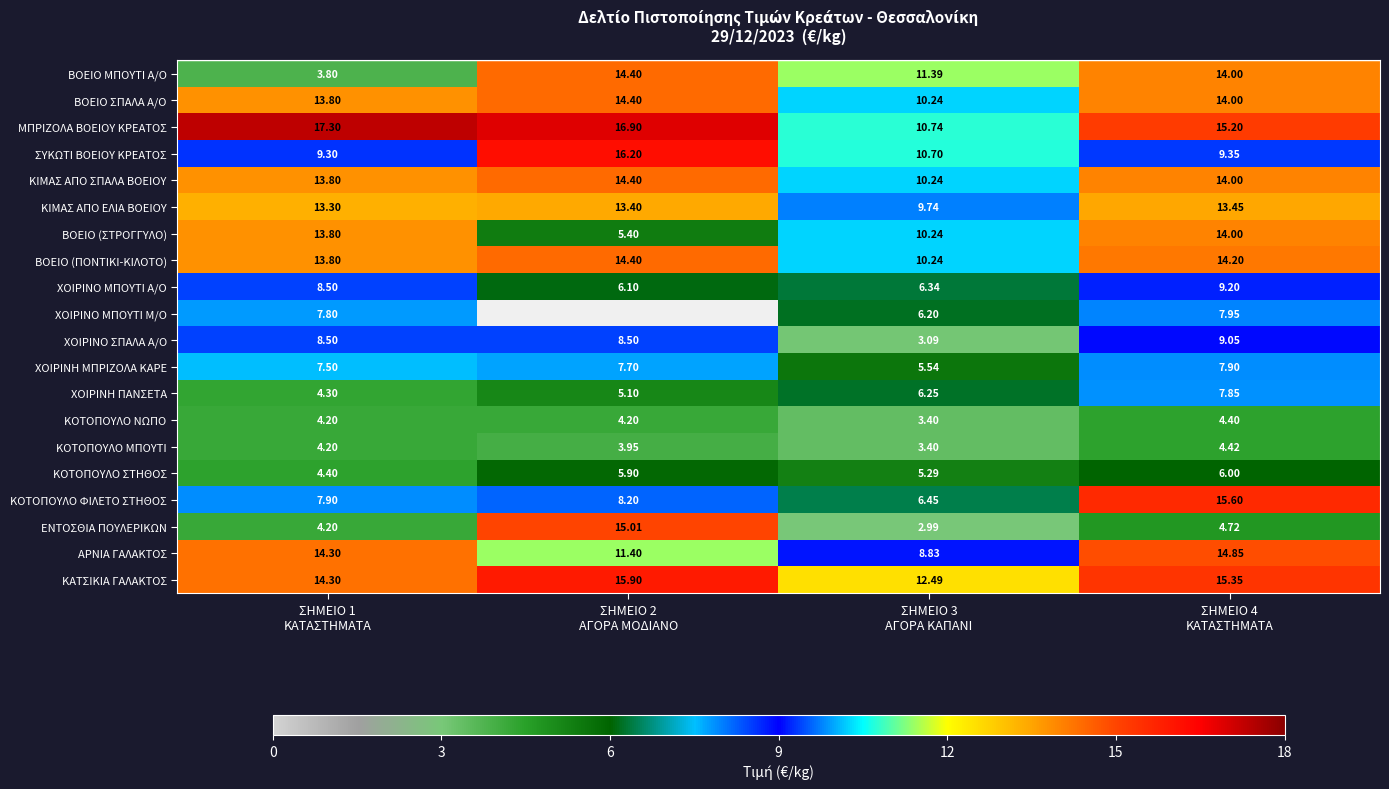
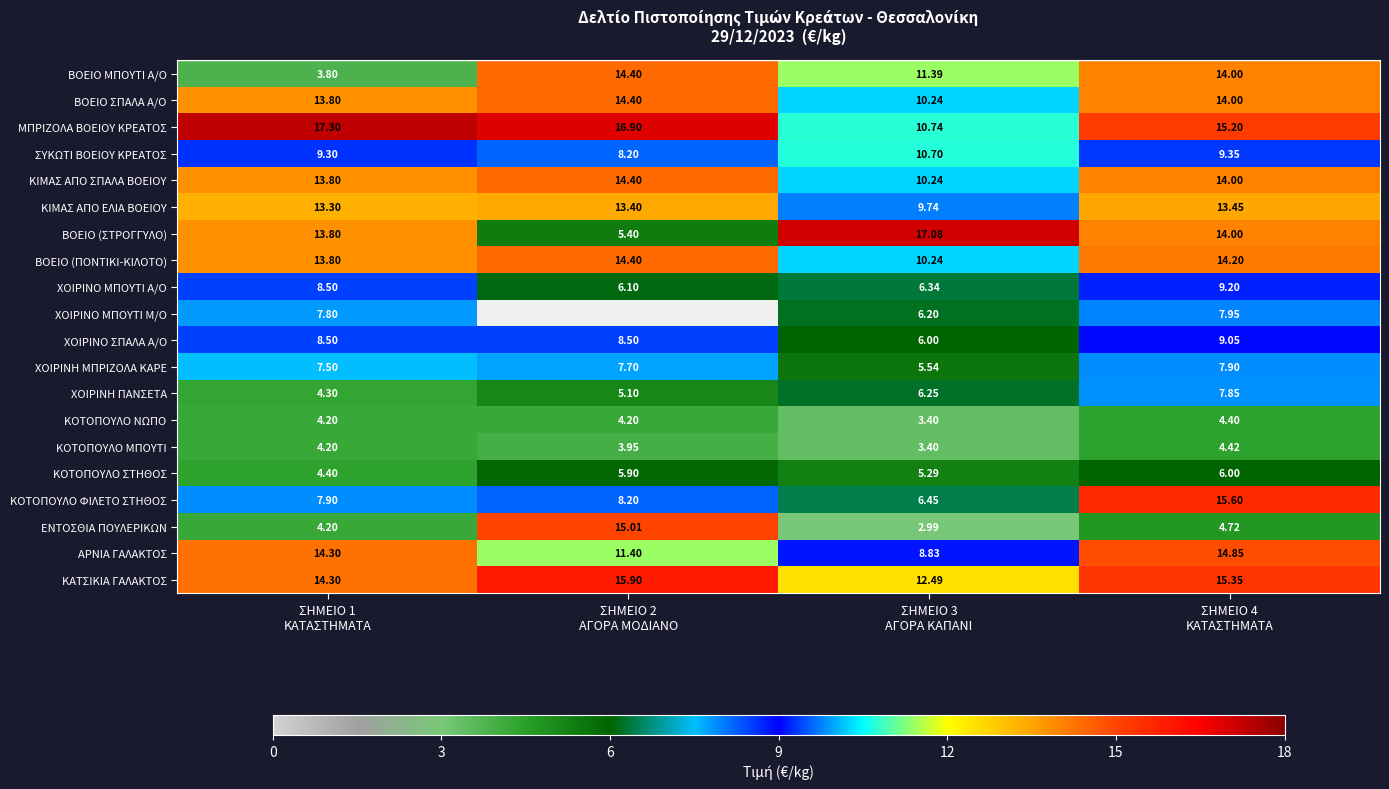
  {
    "ΒΟΕΙΟ ΜΠΟΥΤΙ Α/Ο": {
      "ΣΗΜΕΙΟ 1 ΚΑΤΑΣΤΗΜΑΤΑ": 3.80,
      "ΣΗΜΕΙΟ 2 ΑΓΟΡΑ ΜΟΔΙΑΝΟ": 14.40,
      "ΣΗΜΕΙΟ 3 ΑΓΟΡΑ ΚΑΠΑΝΙ": 11.39,
      "ΣΗΜΕΙΟ 4 ΚΑΤΑΣΤΗΜΑΤΑ": 14.00
    },
    "ΒΟΕΙΟ ΣΠΑΛΑ Α/Ο": {
      "ΣΗΜΕΙΟ 1 ΚΑΤΑΣΤΗΜΑΤΑ": 13.80,
      "ΣΗΜΕΙΟ 2 ΑΓΟΡΑ ΜΟΔΙΑΝΟ": 14.40,
      "ΣΗΜΕΙΟ 3 ΑΓΟΡΑ ΚΑΠΑΝΙ": 10.24,
      "ΣΗΜΕΙΟ 4 ΚΑΤΑΣΤΗΜΑΤΑ": 14.00
    },
    "ΜΠΡΙΖΟΛΑ ΒΟΕΙΟΥ ΚΡΕΑΤΟΣ": {
      "ΣΗΜΕΙΟ 1 ΚΑΤΑΣΤΗΜΑΤΑ": 17.30,
      "ΣΗΜΕΙΟ 2 ΑΓΟΡΑ ΜΟΔΙΑΝΟ": 16.90,
      "ΣΗΜΕΙΟ 3 ΑΓΟΡΑ ΚΑΠΑΝΙ": 10.74,
      "ΣΗΜΕΙΟ 4 ΚΑΤΑΣΤΗΜΑΤΑ": 15.20
    },
    "ΣΥΚΩΤΙ ΒΟΕΙΟΥ ΚΡΕΑΤΟΣ": {
      "ΣΗΜΕΙΟ 1 ΚΑΤΑΣΤΗΜΑΤΑ": 9.30,
-     "ΣΗΜΕΙΟ 2 ΑΓΟΡΑ ΜΟΔΙΑΝΟ": 16.20,
+     "ΣΗΜΕΙΟ 2 ΑΓΟΡΑ ΜΟΔΙΑΝΟ": 8.20,
      "ΣΗΜΕΙΟ 3 ΑΓΟΡΑ ΚΑΠΑΝΙ": 10.70,
      "ΣΗΜΕΙΟ 4 ΚΑΤΑΣΤΗΜΑΤΑ": 9.35
    },
    "ΚΙΜΑΣ ΑΠΟ ΣΠΑΛΑ ΒΟΕΙΟΥ": {
      "ΣΗΜΕΙΟ 1 ΚΑΤΑΣΤΗΜΑΤΑ": 13.80,
      "ΣΗΜΕΙΟ 2 ΑΓΟΡΑ ΜΟΔΙΑΝΟ": 14.40,
      "ΣΗΜΕΙΟ 3 ΑΓΟΡΑ ΚΑΠΑΝΙ": 10.24,
      "ΣΗΜΕΙΟ 4 ΚΑΤΑΣΤΗΜΑΤΑ": 14.00
    },
    "ΚΙΜΑΣ ΑΠO ΕΛΙΑ ΒΟΕΙΟΥ": {
      "ΣΗΜΕΙΟ 1 ΚΑΤΑΣΤΗΜΑΤΑ": 13.30,
      "ΣΗΜΕΙΟ 2 ΑΓΟΡΑ ΜΟΔΙΑΝΟ": 13.40,
      "ΣΗΜΕΙΟ 3 ΑΓΟΡΑ ΚΑΠΑΝΙ": 9.74,
      "ΣΗΜΕΙΟ 4 ΚΑΤΑΣΤΗΜΑΤΑ": 13.45
    },
    "ΒΟΕΙΟ (ΣΤΡΟΓΓΥΛΟ)": {
      "ΣΗΜΕΙΟ 1 ΚΑΤΑΣΤΗΜΑΤΑ": 13.80,
      "ΣΗΜΕΙΟ 2 ΑΓΟΡΑ ΜΟΔΙΑΝΟ": 5.40,
-     "ΣΗΜΕΙΟ 3 ΑΓΟΡΑ ΚΑΠΑΝΙ": 10.24,
+     "ΣΗΜΕΙΟ 3 ΑΓΟΡΑ ΚΑΠΑΝΙ": 17.08,
      "ΣΗΜΕΙΟ 4 ΚΑΤΑΣΤΗΜΑΤΑ": 14.00
    },
    "ΒΟΕΙΟ (ΠΟΝΤΙΚΙ-ΚΙΛΟΤΟ)": {
      "ΣΗΜΕΙΟ 1 ΚΑΤΑΣΤΗΜΑΤΑ": 13.80,
      "ΣΗΜΕΙΟ 2 ΑΓΟΡΑ ΜΟΔΙΑΝΟ": 14.40,
      "ΣΗΜΕΙΟ 3 ΑΓΟΡΑ ΚΑΠΑΝΙ": 10.24,
      "ΣΗΜΕΙΟ 4 ΚΑΤΑΣΤΗΜΑΤΑ": 14.20
    },
    "ΧΟΙΡΙΝΟ ΜΠΟΥΤΙ Α/Ο": {
      "ΣΗΜΕΙΟ 1 ΚΑΤΑΣΤΗΜΑΤΑ": 8.50,
      "ΣΗΜΕΙΟ 2 ΑΓΟΡΑ ΜΟΔΙΑΝΟ": 6.10,
      "ΣΗΜΕΙΟ 3 ΑΓΟΡΑ ΚΑΠΑΝΙ": 6.34,
      "ΣΗΜΕΙΟ 4 ΚΑΤΑΣΤΗΜΑΤΑ": 9.20
    },
    "ΧΟΙΡΙΝΟ ΜΠΟΥΤΙ Μ/Ο": {
      "ΣΗΜΕΙΟ 1 ΚΑΤΑΣΤΗΜΑΤΑ": 7.80,
      "ΣΗΜΕΙΟ 3 ΑΓΟΡΑ ΚΑΠΑΝΙ": 6.20,
      "ΣΗΜΕΙΟ 4 ΚΑΤΑΣΤΗΜΑΤΑ": 7.95
    },
    "ΧΟΙΡΙΝΟ ΣΠΑΛΑ Α/Ο": {
      "ΣΗΜΕΙΟ 1 ΚΑΤΑΣΤΗΜΑΤΑ": 8.50,
      "ΣΗΜΕΙΟ 2 ΑΓΟΡΑ ΜΟΔΙΑΝΟ": 8.50,
-     "ΣΗΜΕΙΟ 3 ΑΓΟΡΑ ΚΑΠΑΝΙ": 3.09,
+     "ΣΗΜΕΙΟ 3 ΑΓΟΡΑ ΚΑΠΑΝΙ": 6.00,
      "ΣΗΜΕΙΟ 4 ΚΑΤΑΣΤΗΜΑΤΑ": 9.05
    },
    "ΧΟΙΡΙΝΗ ΜΠΡΙΖΟΛΑ ΚΑΡΕ": {
      "ΣΗΜΕΙΟ 1 ΚΑΤΑΣΤΗΜΑΤΑ": 7.50,
      "ΣΗΜΕΙΟ 2 ΑΓΟΡΑ ΜΟΔΙΑΝΟ": 7.70,
      "ΣΗΜΕΙΟ 3 ΑΓΟΡΑ ΚΑΠΑΝΙ": 5.54,
      "ΣΗΜΕΙΟ 4 ΚΑΤΑΣΤΗΜΑΤΑ": 7.90
    },
    "ΧΟΙΡΙΝΗ ΠΑΝΣΕΤΑ": {
      "ΣΗΜΕΙΟ 1 ΚΑΤΑΣΤΗΜΑΤΑ": 4.30,
      "ΣΗΜΕΙΟ 2 ΑΓΟΡΑ ΜΟΔΙΑΝΟ": 5.10,
      "ΣΗΜΕΙΟ 3 ΑΓΟΡΑ ΚΑΠΑΝΙ": 6.25,
      "ΣΗΜΕΙΟ 4 ΚΑΤΑΣΤΗΜΑΤΑ": 7.85
    },
    "ΚΟΤΟΠΟΥΛΟ ΝΩΠΟ": {
      "ΣΗΜΕΙΟ 1 ΚΑΤΑΣΤΗΜΑΤΑ": 4.20,
      "ΣΗΜΕΙΟ 2 ΑΓΟΡΑ ΜΟΔΙΑΝΟ": 4.20,
      "ΣΗΜΕΙΟ 3 ΑΓΟΡΑ ΚΑΠΑΝΙ": 3.40,
      "ΣΗΜΕΙΟ 4 ΚΑΤΑΣΤΗΜΑΤΑ": 4.40
    },
    "ΚΟΤΟΠΟΥΛΟ ΜΠΟΥΤΙ": {
      "ΣΗΜΕΙΟ 1 ΚΑΤΑΣΤΗΜΑΤΑ": 4.20,
      "ΣΗΜΕΙΟ 2 ΑΓΟΡΑ ΜΟΔΙΑΝΟ": 3.95,
      "ΣΗΜΕΙΟ 3 ΑΓΟΡΑ ΚΑΠΑΝΙ": 3.40,
      "ΣΗΜΕΙΟ 4 ΚΑΤΑΣΤΗΜΑΤΑ": 4.42
    },
    "ΚΟΤΟΠΟΥΛΟ ΣΤΗΘΟΣ": {
      "ΣΗΜΕΙΟ 1 ΚΑΤΑΣΤΗΜΑΤΑ": 4.40,
      "ΣΗΜΕΙΟ 2 ΑΓΟΡΑ ΜΟΔΙΑΝΟ": 5.90,
      "ΣΗΜΕΙΟ 3 ΑΓΟΡΑ ΚΑΠΑΝΙ": 5.29,
      "ΣΗΜΕΙΟ 4 ΚΑΤΑΣΤΗΜΑΤΑ": 6.00
    },
    "ΚΟΤΟΠΟΥΛΟ ΦΙΛΕΤΟ ΣΤΗΘΟΣ": {
      "ΣΗΜΕΙΟ 1 ΚΑΤΑΣΤΗΜΑΤΑ": 7.90,
      "ΣΗΜΕΙΟ 2 ΑΓΟΡΑ ΜΟΔΙΑΝΟ": 8.20,
      "ΣΗΜΕΙΟ 3 ΑΓΟΡΑ ΚΑΠΑΝΙ": 6.45,
      "ΣΗΜΕΙΟ 4 ΚΑΤΑΣΤΗΜΑΤΑ": 15.60
    },
    "ΕΝΤΟΣΘΙΑ ΠΟΥΛΕΡΙΚΩΝ": {
      "ΣΗΜΕΙΟ 1 ΚΑΤΑΣΤΗΜΑΤΑ": 4.20,
      "ΣΗΜΕΙΟ 2 ΑΓΟΡΑ ΜΟΔΙΑΝΟ": 15.01,
      "ΣΗΜΕΙΟ 3 ΑΓΟΡΑ ΚΑΠΑΝΙ": 2.99,
      "ΣΗΜΕΙΟ 4 ΚΑΤΑΣΤΗΜΑΤΑ": 4.72
    },
    "ΑΡΝΙΑ ΓΑΛΑΚΤΟΣ": {
      "ΣΗΜΕΙΟ 1 ΚΑΤΑΣΤΗΜΑΤΑ": 14.30,
      "ΣΗΜΕΙΟ 2 ΑΓΟΡΑ ΜΟΔΙΑΝΟ": 11.40,
      "ΣΗΜΕΙΟ 3 ΑΓΟΡΑ ΚΑΠΑΝΙ": 8.83,
      "ΣΗΜΕΙΟ 4 ΚΑΤΑΣΤΗΜΑΤΑ": 14.85
    },
    "ΚΑΤΣΙΚΙΑ ΓΑΛΑΚΤΟΣ": {
      "ΣΗΜΕΙΟ 1 ΚΑΤΑΣΤΗΜΑΤΑ": 14.30,
      "ΣΗΜΕΙΟ 2 ΑΓΟΡΑ ΜΟΔΙΑΝΟ": 15.90,
      "ΣΗΜΕΙΟ 3 ΑΓΟΡΑ ΚΑΠΑΝΙ": 12.49,
      "ΣΗΜΕΙΟ 4 ΚΑΤΑΣΤΗΜΑΤΑ": 15.35
    }
  }
